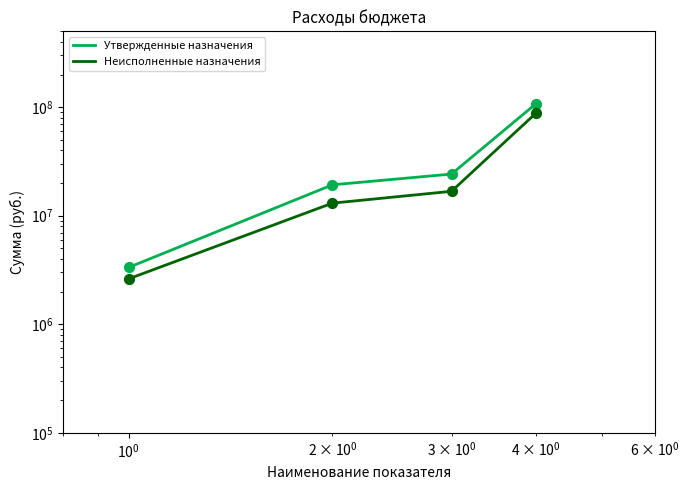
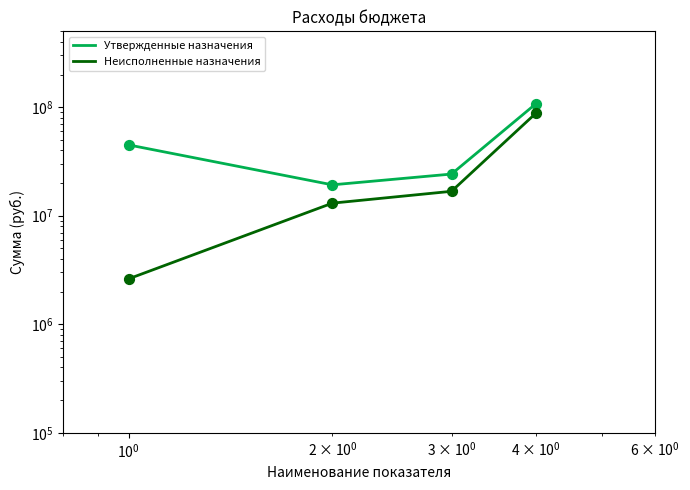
  {
    "Утвержденные назначения": {
-     "10^0": 3300000
+     "10^0": 45000000
    },
    "Неисполненные назначения": {
      "10^0": 2600000
    }
  }
